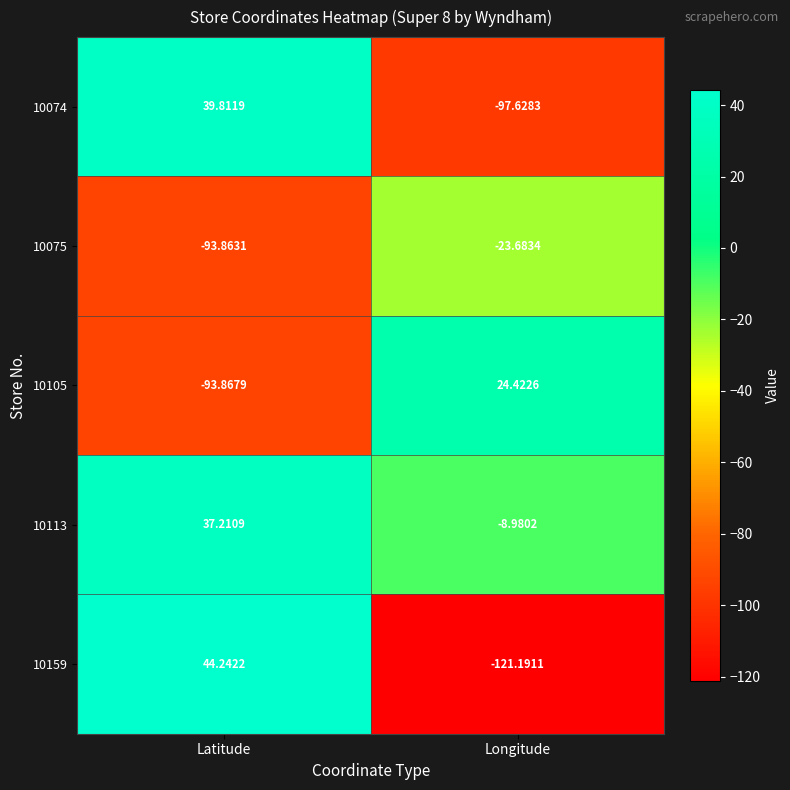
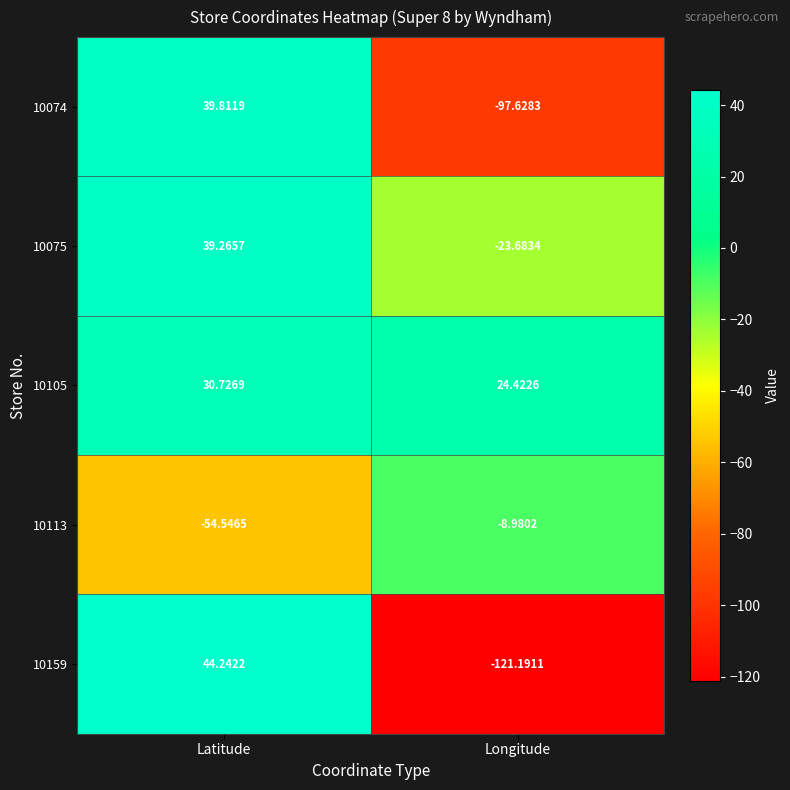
  {
    "10074": {
      "Latitude": 39.8119,
      "Longitude": -97.6283
    },
    "10075": {
-     "Latitude": -93.8631,
+     "Latitude": 39.2657,
      "Longitude": -23.6834
    },
    "10105": {
-     "Latitude": -93.8679,
+     "Latitude": 30.7269,
      "Longitude": 24.4226
    },
    "10113": {
-     "Latitude": 37.2109,
+     "Latitude": -54.5465,
      "Longitude": -8.9802
    },
    "10159": {
      "Latitude": 44.2422,
      "Longitude": -121.1911
    }
  }
